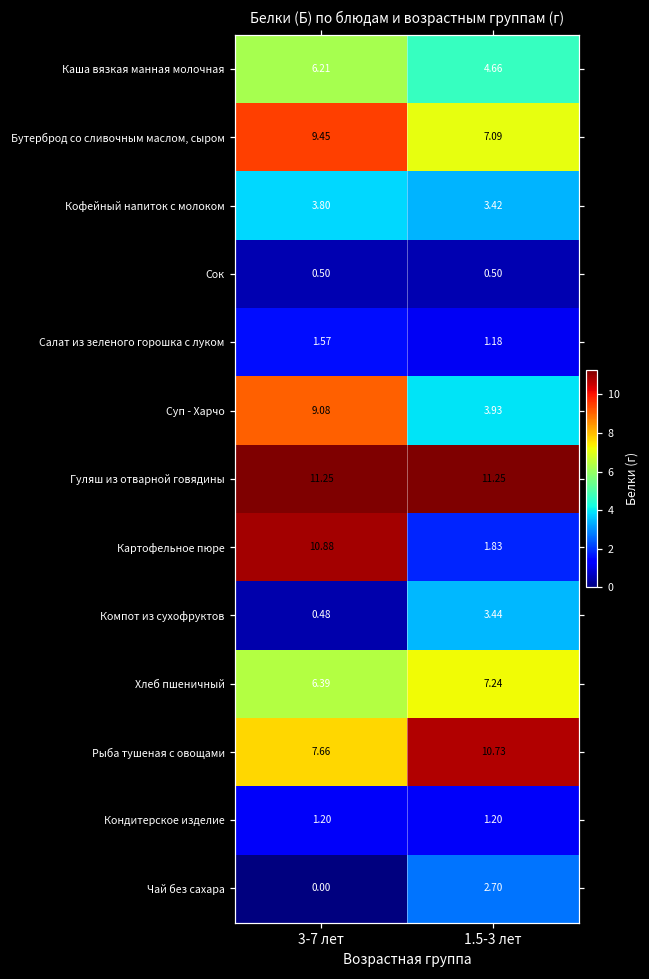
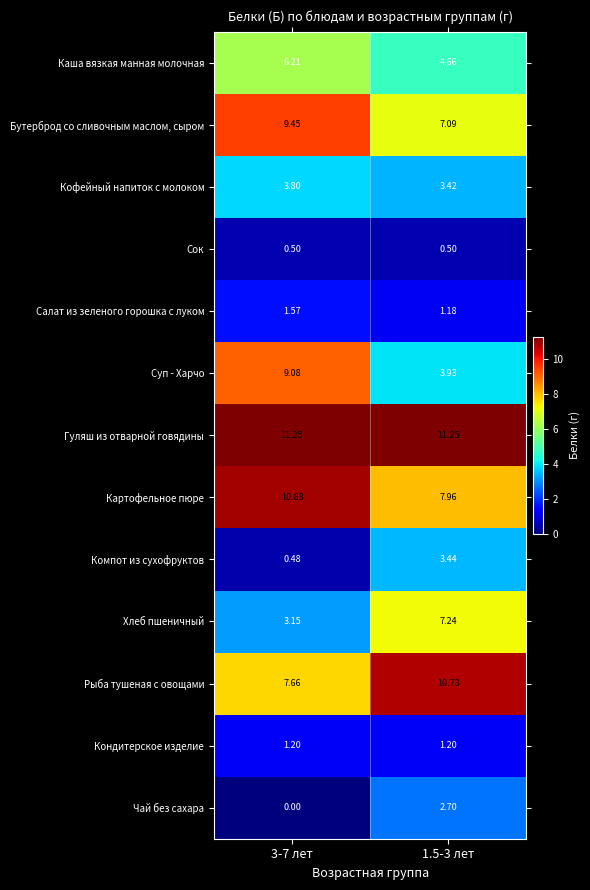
  {
    "Каша вязкая манная молочная": {
      "3-7 лет": 6.21,
      "1.5-3 лет": 4.66
    },
    "Бутерброд со сливочным маслом, сыром": {
      "3-7 лет": 9.45,
      "1.5-3 лет": 7.09
    },
    "Кофейный напиток с молоком": {
      "3-7 лет": 3.80,
      "1.5-3 лет": 3.42
    },
    "Сок": {
      "3-7 лет": 0.50,
      "1.5-3 лет": 0.50
    },
    "Салат из зеленого горошка с луком": {
      "3-7 лет": 1.57,
      "1.5-3 лет": 1.18
    },
    "Суп - Харчо": {
      "3-7 лет": 9.08,
      "1.5-3 лет": 3.93
    },
    "Гуляш из отварной говядины": {
      "3-7 лет": 11.25,
      "1.5-3 лет": 11.25
    },
    "Картофельное пюре": {
      "3-7 лет": 10.88,
-     "1.5-3 лет": 1.83
+     "1.5-3 лет": 7.96
    },
    "Компот из сухофруктов": {
      "3-7 лет": 0.48,
      "1.5-3 лет": 3.44
    },
    "Хлеб пшеничный": {
-     "3-7 лет": 6.39,
+     "3-7 лет": 3.15,
      "1.5-3 лет": 7.24
    },
    "Рыба тушеная с овощами": {
      "3-7 лет": 7.66,
      "1.5-3 лет": 10.73
    },
    "Кондитерское изделие": {
      "3-7 лет": 1.20,
      "1.5-3 лет": 1.20
    },
    "Чай без сахара": {
      "3-7 лет": 0.00,
      "1.5-3 лет": 2.70
    }
  }
